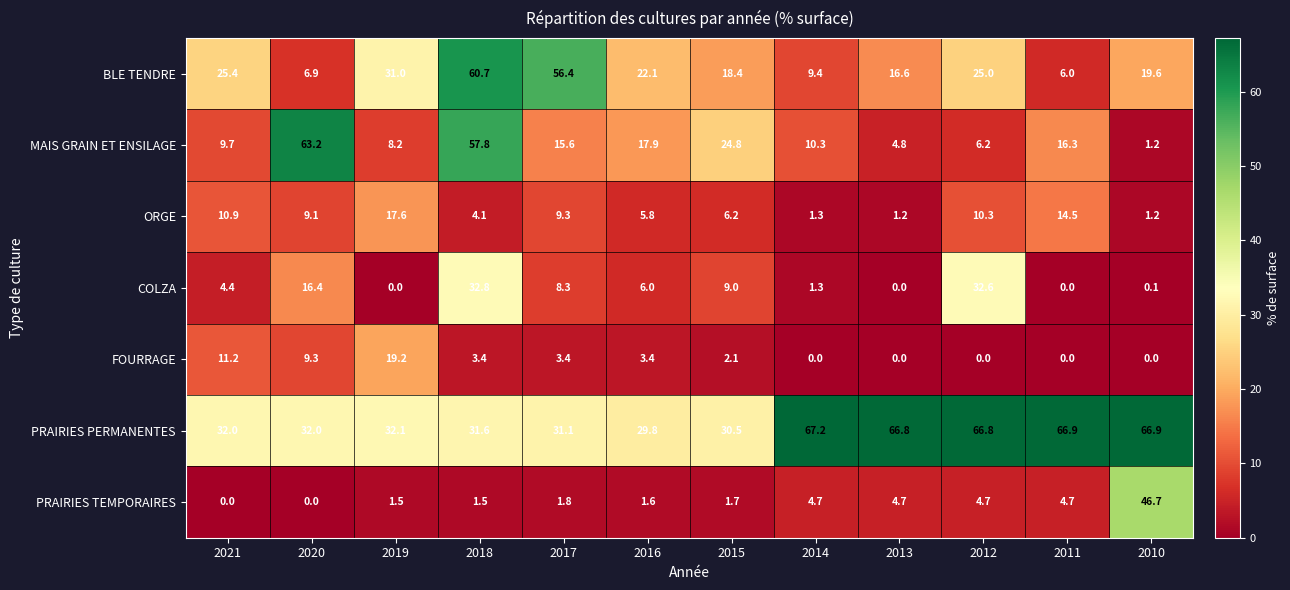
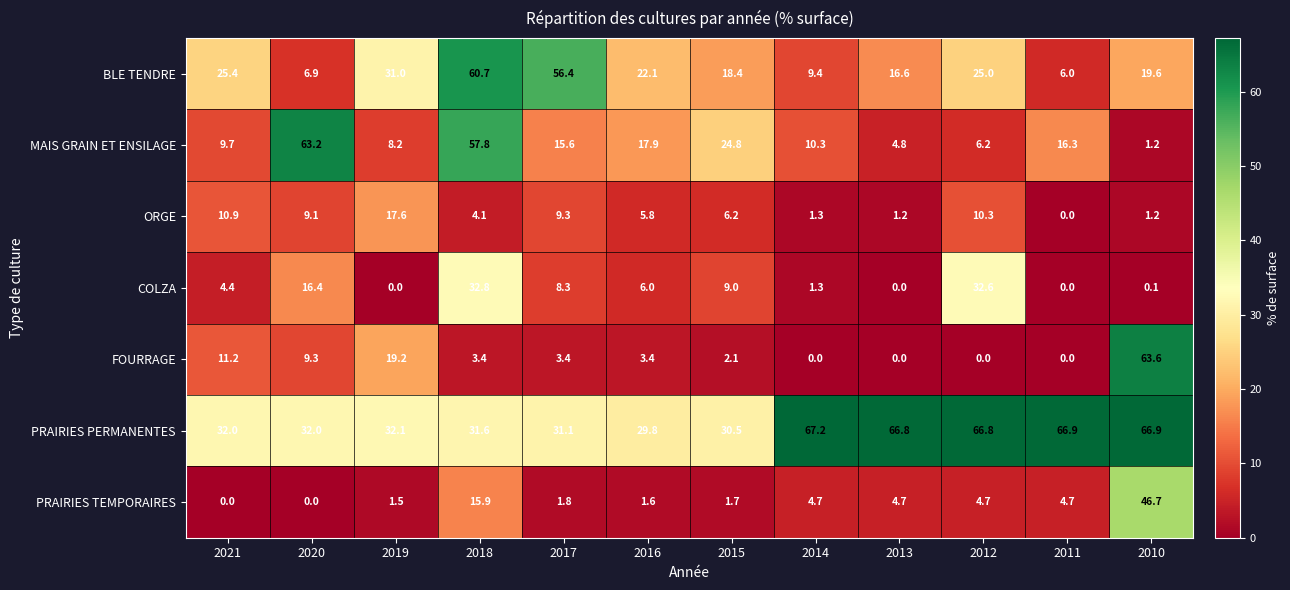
  {
    "BLE TENDRE": {
      "2021": 25.4,
      "2020": 6.9,
      "2019": 31.0,
      "2018": 60.7,
      "2017": 56.4,
      "2016": 22.1,
      "2015": 18.4,
      "2014": 9.4,
      "2013": 16.6,
      "2012": 25.0,
      "2011": 6.0,
      "2010": 19.6
    },
    "MAIS GRAIN ET ENSILAGE": {
      "2021": 9.7,
      "2020": 63.2,
      "2019": 8.2,
      "2018": 57.8,
      "2017": 15.6,
      "2016": 17.9,
      "2015": 24.8,
      "2014": 10.3,
      "2013": 4.8,
      "2012": 6.2,
      "2011": 16.3,
      "2010": 1.2
    },
    "ORGE": {
      "2021": 10.9,
      "2020": 9.1,
      "2019": 17.6,
      "2018": 4.1,
      "2017": 9.3,
      "2016": 5.8,
      "2015": 6.2,
      "2014": 1.3,
      "2013": 1.2,
      "2012": 10.3,
-     "2011": 14.5,
+     "2011": 0.0,
      "2010": 1.2
    },
    "COLZA": {
      "2021": 4.4,
      "2020": 16.4,
      "2019": 0.0,
      "2018": 32.8,
      "2017": 8.3,
      "2016": 6.0,
      "2015": 9.0,
      "2014": 1.3,
      "2013": 0.0,
      "2012": 32.6,
      "2011": 0.0,
      "2010": 0.1
    },
    "FOURRAGE": {
      "2021": 11.2,
      "2020": 9.3,
      "2019": 19.2,
      "2018": 3.4,
      "2017": 3.4,
      "2016": 3.4,
      "2015": 2.1,
      "2014": 0.0,
      "2013": 0.0,
      "2012": 0.0,
      "2011": 0.0,
-     "2010": 0.0
+     "2010": 63.6
    },
    "PRAIRIES PERMANENTES": {
      "2021": 32.0,
      "2020": 32.0,
      "2019": 32.1,
      "2018": 31.6,
      "2017": 31.1,
      "2016": 29.8,
      "2015": 30.5,
      "2014": 67.2,
      "2013": 66.8,
      "2012": 66.8,
      "2011": 66.9,
      "2010": 66.9
    },
    "PRAIRIES TEMPORAIRES": {
      "2021": 0.0,
      "2020": 0.0,
      "2019": 1.5,
-     "2018": 1.5,
+     "2018": 15.9,
      "2017": 1.8,
      "2016": 1.6,
      "2015": 1.7,
      "2014": 4.7,
      "2013": 4.7,
      "2012": 4.7,
      "2011": 4.7,
      "2010": 46.7
    }
  }
